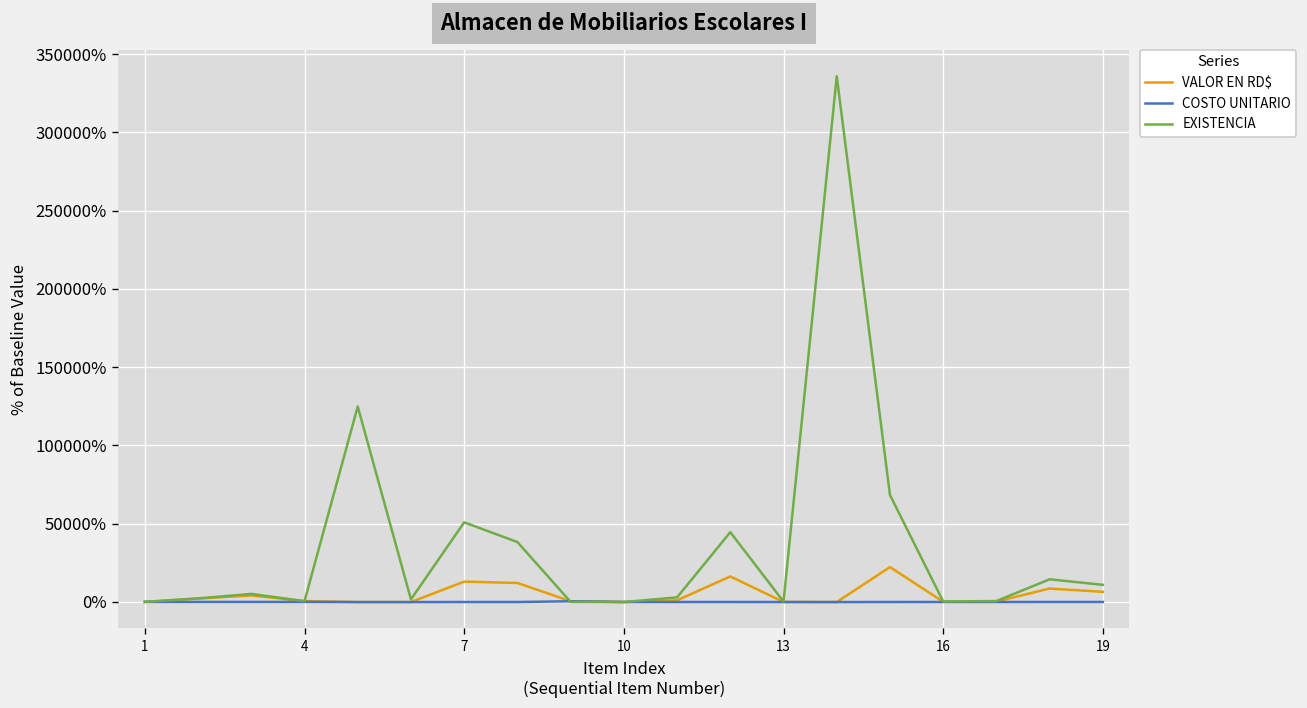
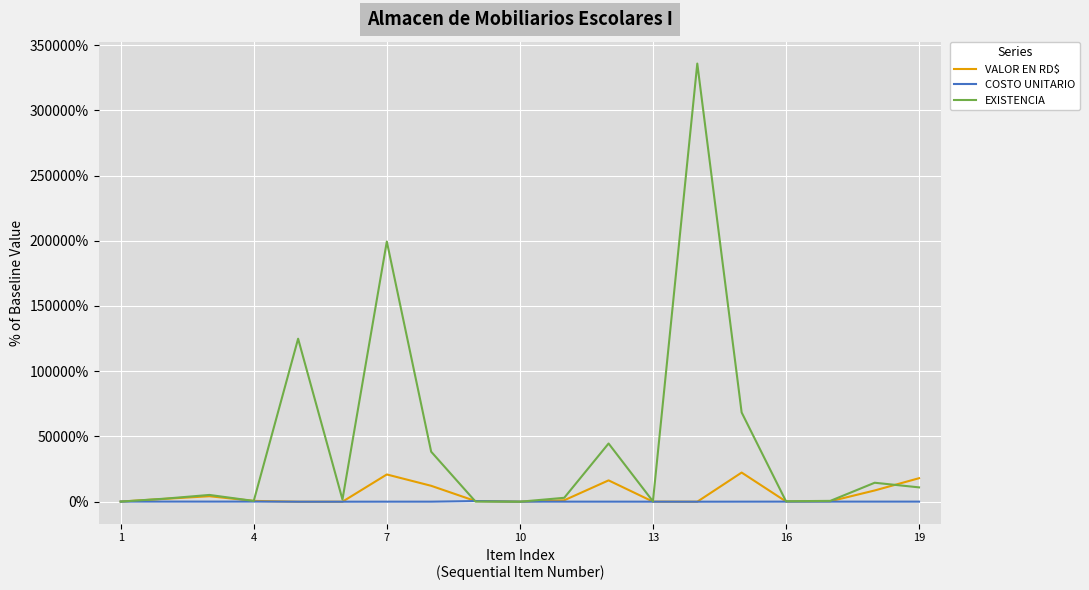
  {
    "VALOR EN RD$": {
-     "7": "13000%",
-     "19": "6000%"
+     "7": "21000%",
+     "19": "18000%"
    },
    "COSTO UNITARIO": {
      "7": "0%",
      "19": "0%"
    },
    "EXISTENCIA": {
-     "7": "51000%",
+     "7": "199000%",
      "19": "11000%"
    }
  }
